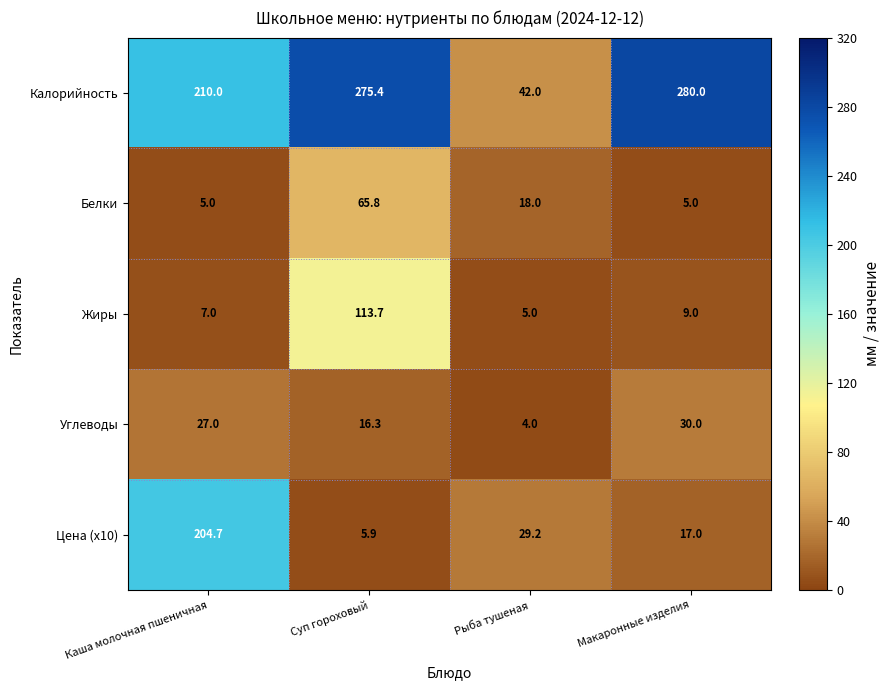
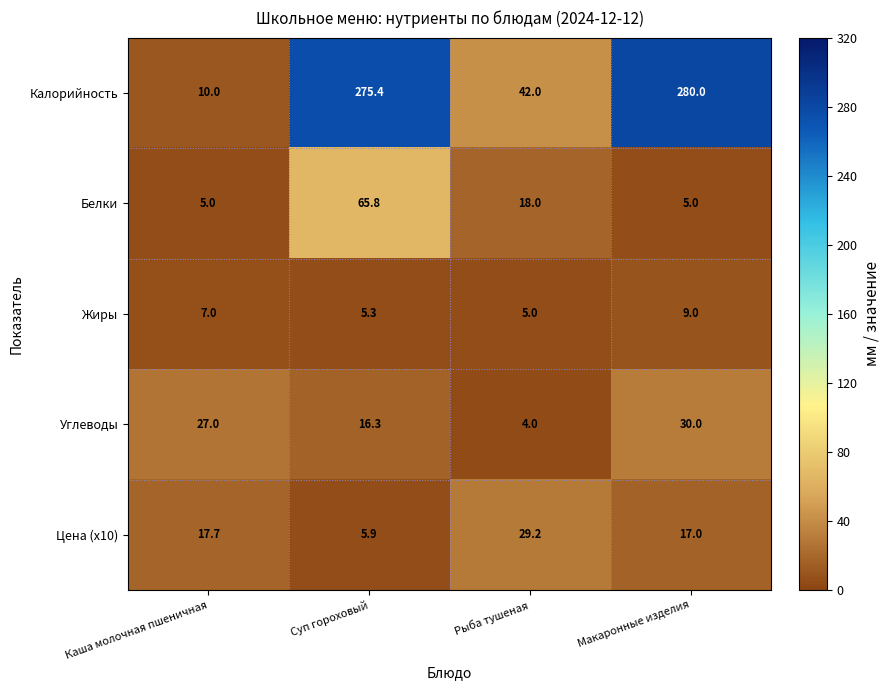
  {
    "Калорийность": {
-     "Каша молочная пшеничная": 210.0,
+     "Каша молочная пшеничная": 10.0,
      "Суп гороховый": 275.4,
      "Рыба тушеная": 42.0,
      "Макаронные изделия": 280.0
    },
    "Белки": {
      "Каша молочная пшеничная": 5.0,
      "Суп гороховый": 65.8,
      "Рыба тушеная": 18.0,
      "Макаронные изделия": 5.0
    },
    "Жиры": {
      "Каша молочная пшеничная": 7.0,
-     "Суп гороховый": 113.7,
+     "Суп гороховый": 5.3,
      "Рыба тушеная": 5.0,
      "Макаронные изделия": 9.0
    },
    "Углеводы": {
      "Каша молочная пшеничная": 27.0,
      "Суп гороховый": 16.3,
      "Рыба тушеная": 4.0,
      "Макаронные изделия": 30.0
    },
    "Цена (x10)": {
-     "Каша молочная пшеничная": 204.7,
+     "Каша молочная пшеничная": 17.7,
      "Суп гороховый": 5.9,
      "Рыба тушеная": 29.2,
      "Макаронные изделия": 17.0
    }
  }
